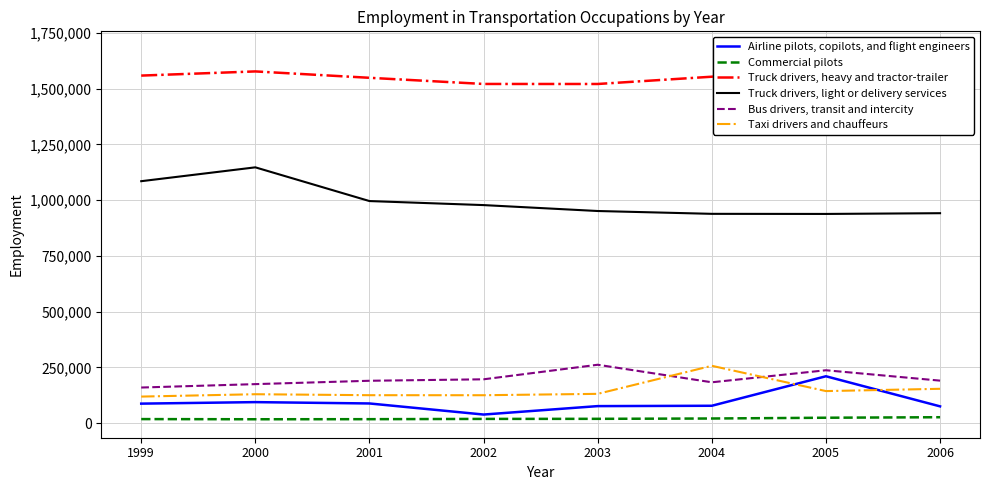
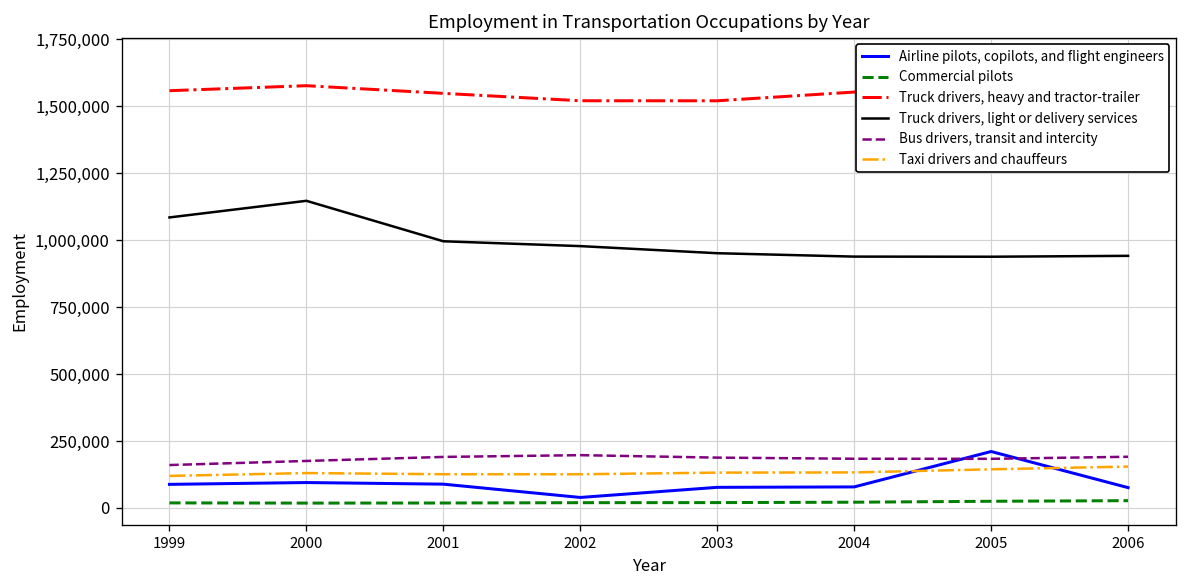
  {
    "Airline pilots, copilots, and flight engineers": {
      "1999": "90,000",
      "2000": "90,000",
      "2001": "90,000",
      "2002": "40,000",
      "2003": "80,000",
      "2004": "80,000",
      "2005": "210,000",
      "2006": "80,000"
    },
    "Commercial pilots": {
      "1999": "20,000",
      "2000": "20,000",
      "2001": "20,000",
      "2002": "20,000",
      "2003": "20,000",
      "2004": "20,000",
      "2005": "20,000",
      "2006": "30,000"
    },
    "Truck drivers, heavy and tractor-trailer": {
      "1999": "1,560,000",
      "2000": "1,580,000",
      "2001": "1,550,000",
      "2002": "1,520,000",
      "2003": "1,520,000",
      "2004": "1,550,000"
    },
    "Truck drivers, light or delivery services": {
      "1999": "1,090,000",
      "2000": "1,150,000",
      "2001": "1,000,000",
      "2002": "980,000",
      "2003": "950,000",
      "2004": "940,000",
      "2005": "940,000",
      "2006": "940,000"
    },
    "Bus drivers, transit and intercity": {
      "1999": "160,000",
      "2000": "180,000",
      "2001": "190,000",
      "2002": "200,000",
-     "2003": "260,000",
+     "2003": "190,000",
      "2004": "180,000",
-     "2005": "240,000",
+     "2005": "180,000",
      "2006": "190,000"
    },
    "Taxi drivers and chauffeurs": {
      "1999": "120,000",
      "2000": "130,000",
      "2001": "130,000",
      "2002": "130,000",
      "2003": "130,000",
-     "2004": "260,000",
+     "2004": "130,000",
      "2005": "140,000",
      "2006": "150,000"
    }
  }
